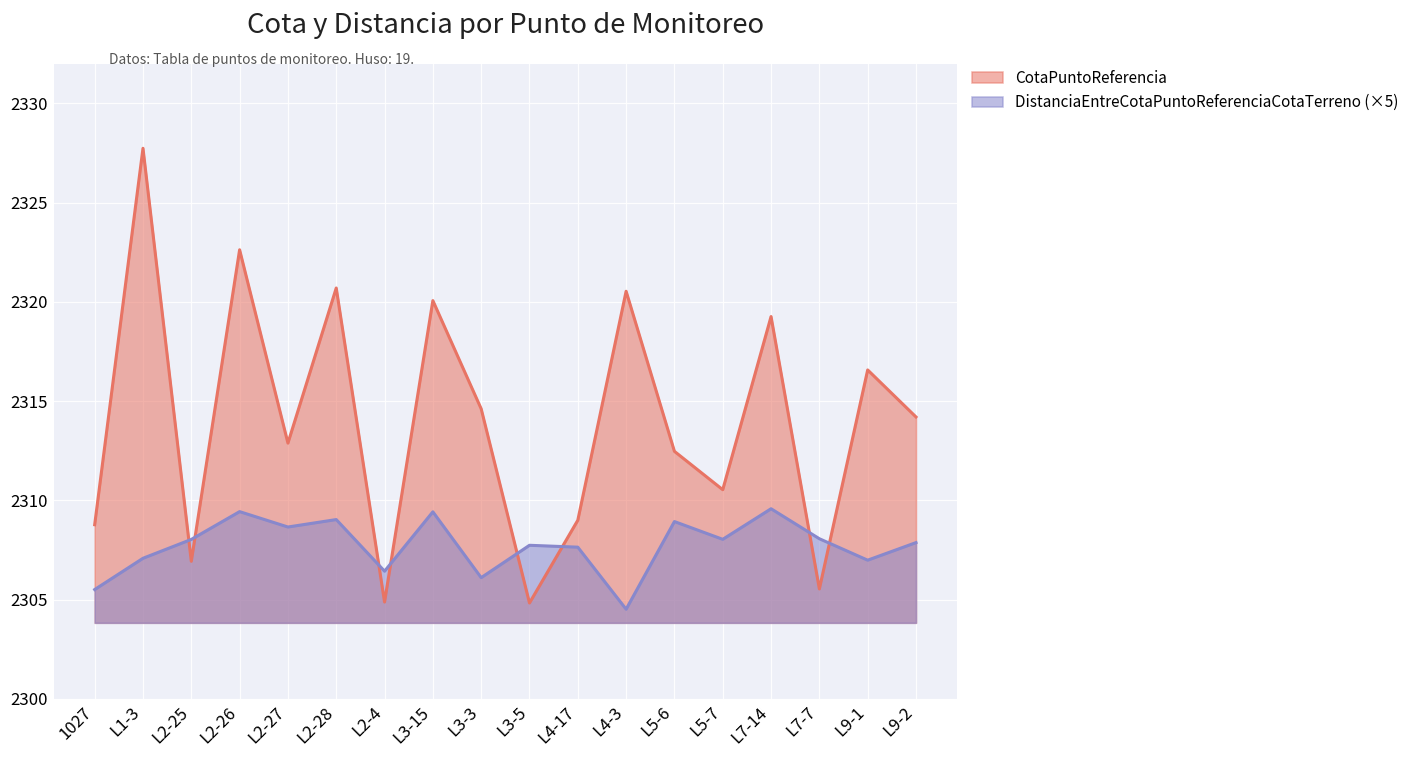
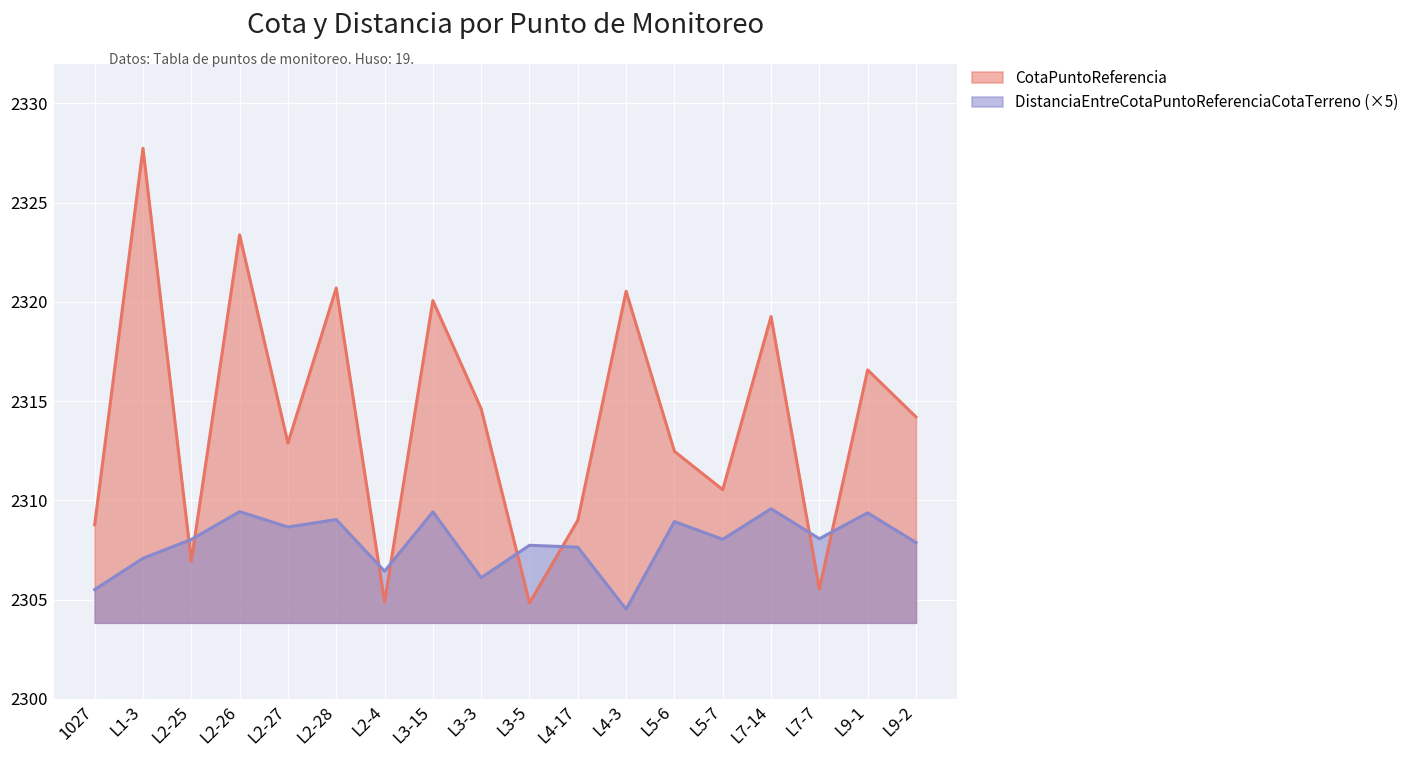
  {
    "CotaPuntoReferencia": {
      "1027": 2308.8,
      "L1-3": 2327.7,
      "L2-25": 2306.9,
-     "L2-26": 2322.6,
+     "L2-26": 2323.4,
      "L2-27": 2312.9,
      "L2-28": 2320.7,
      "L2-4": 2304.9,
      "L3-15": 2320.1,
      "L3-3": 2314.6,
      "L3-5": 2304.8,
      "L4-17": 2309.0,
      "L4-3": 2320.5,
      "L5-6": 2312.5,
      "L5-7": 2310.5,
      "L7-14": 2319.3,
      "L7-7": 2305.5,
      "L9-1": 2316.6,
      "L9-2": 2314.2
    },
    "DistanciaEntreCotaPuntoReferenciaCotaTerreno (×5)": {
      "1027": 2305.5,
      "L1-3": 2307.1,
      "L2-25": 2308.0,
      "L2-26": 2309.4,
      "L2-27": 2308.7,
      "L2-28": 2309.0,
      "L2-4": 2306.4,
      "L3-15": 2309.4,
      "L3-3": 2306.1,
      "L3-5": 2307.7,
      "L4-17": 2307.6,
      "L4-3": 2304.5,
      "L5-6": 2308.9,
      "L5-7": 2308.0,
      "L7-14": 2309.6,
      "L7-7": 2308.1,
-     "L9-1": 2307.0,
+     "L9-1": 2309.4,
      "L9-2": 2307.9
    }
  }
